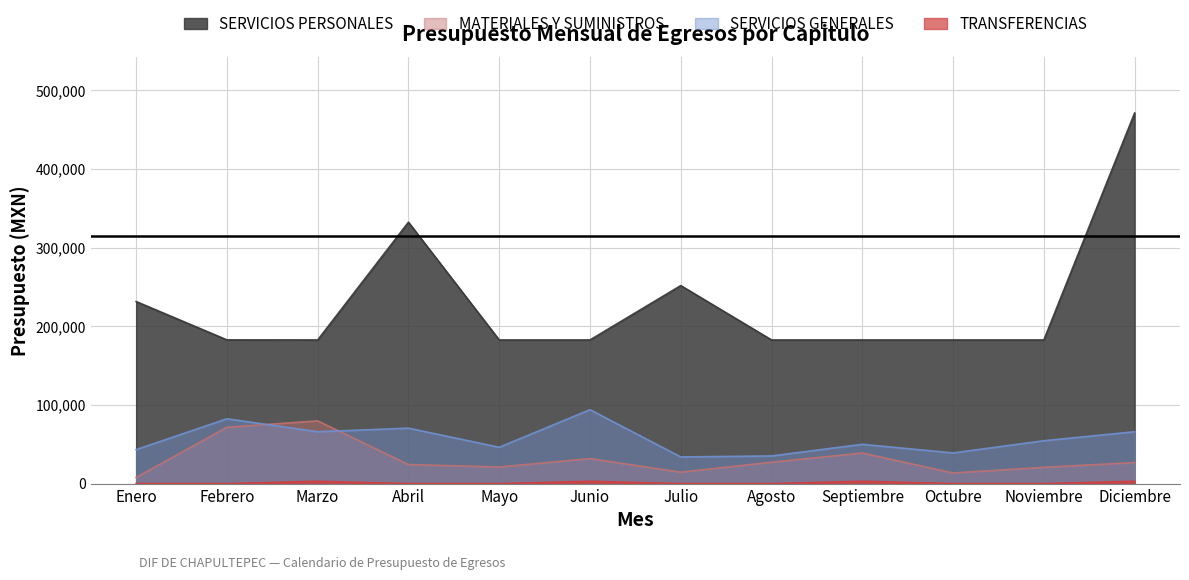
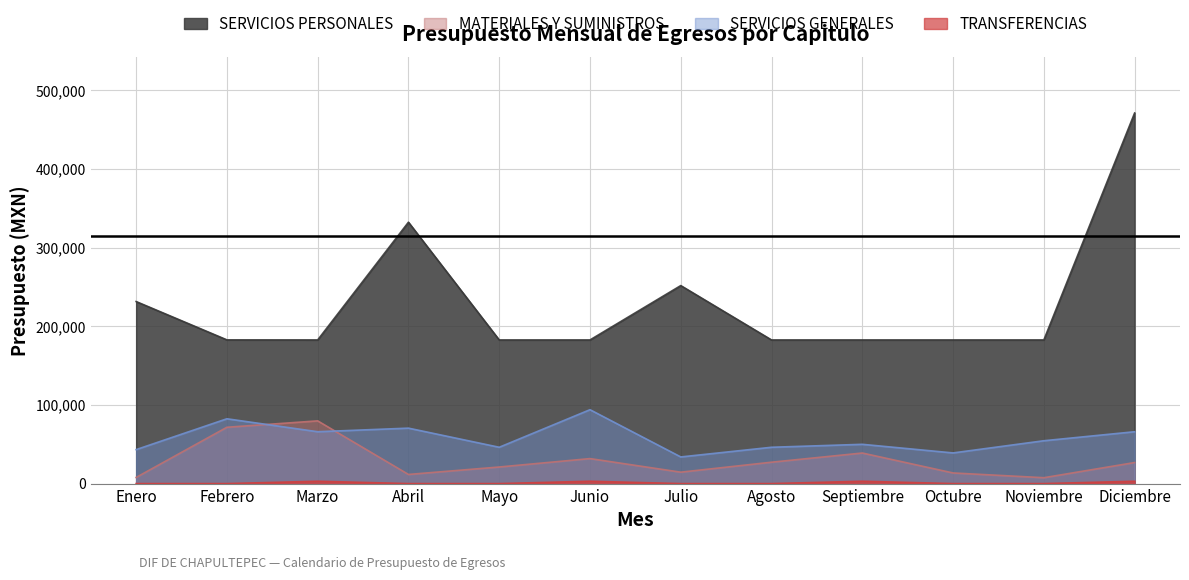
  {
    "SERVICIOS PERSONALES": {
      "Enero": "230,000",
      "Febrero": "180,000",
      "Marzo": "180,000",
      "Abril": "330,000",
      "Mayo": "180,000",
      "Junio": "180,000",
      "Julio": "250,000",
      "Agosto": "180,000",
      "Septiembre": "180,000",
      "Octubre": "180,000",
      "Noviembre": "180,000",
      "Diciembre": "470,000"
    },
    "MATERIALES Y SUMINISTROS": {
      "Enero": "10,000",
      "Febrero": "70,000",
      "Marzo": "80,000",
-     "Abril": "20,000",
+     "Abril": "10,000",
      "Mayo": "20,000",
      "Junio": "30,000",
      "Julio": "10,000",
      "Agosto": "30,000",
      "Septiembre": "40,000",
      "Octubre": "10,000",
-     "Noviembre": "20,000",
+     "Noviembre": "10,000",
      "Diciembre": "30,000"
    },
    "SERVICIOS GENERALES": {
      "Enero": "40,000",
      "Febrero": "80,000",
      "Marzo": "70,000",
      "Abril": "70,000",
      "Mayo": "50,000",
      "Junio": "90,000",
      "Julio": "30,000",
-     "Agosto": "40,000",
+     "Agosto": "50,000",
      "Septiembre": "50,000",
      "Octubre": "40,000",
      "Noviembre": "50,000",
      "Diciembre": "70,000"
    },
    "TRANSFERENCIAS": {
      "Enero": "0",
      "Febrero": "0",
      "Marzo": "0",
      "Abril": "0",
      "Mayo": "0",
      "Junio": "0",
      "Julio": "0",
      "Agosto": "0",
      "Septiembre": "0",
      "Octubre": "0",
      "Noviembre": "0",
      "Diciembre": "0"
    }
  }
